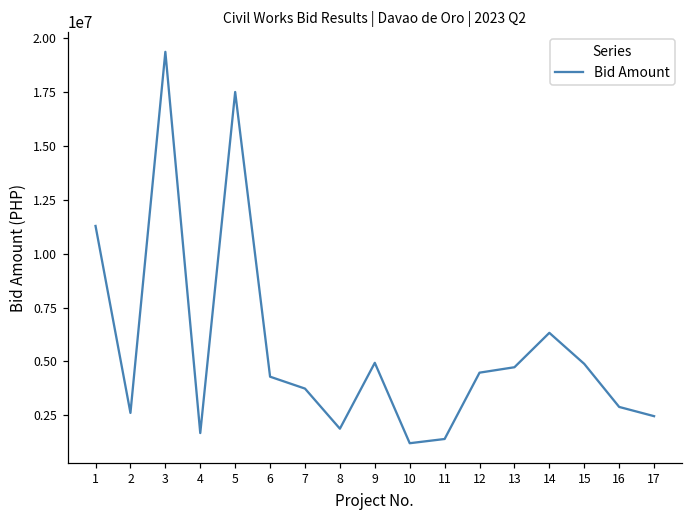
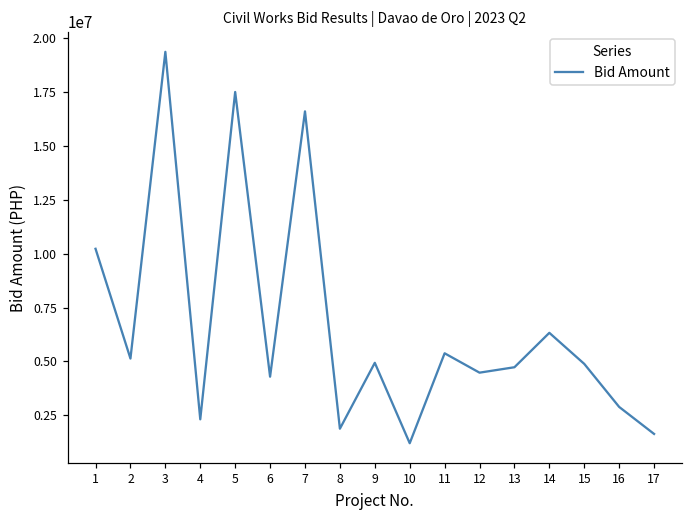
  {
-   "1": 11300000,
-   "2": 2600000,
+   "1": 10200000,
+   "2": 5100000,
    "3": 19400000,
-   "4": 1700000,
+   "4": 2300000,
    "5": 17500000,
    "6": 4300000,
-   "7": 3700000,
+   "7": 16600000,
    "8": 1900000,
    "9": 4900000,
    "10": 1200000,
-   "11": 1400000,
+   "11": 5400000,
    "12": 4500000,
    "13": 4700000,
    "14": 6300000,
    "15": 4900000,
    "16": 2900000,
-   "17": 2500000
+   "17": 1600000
  }
